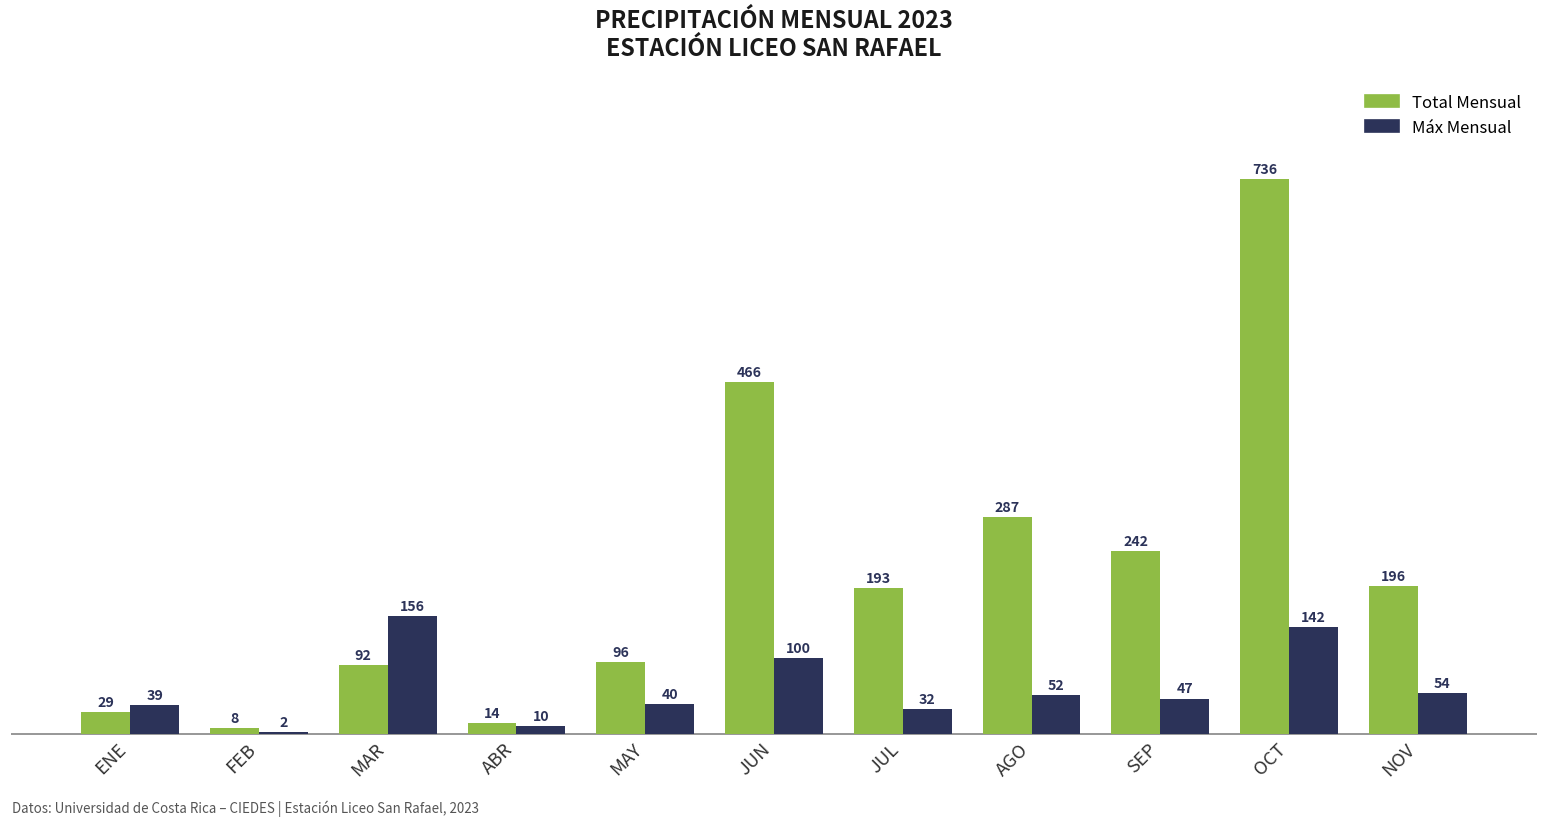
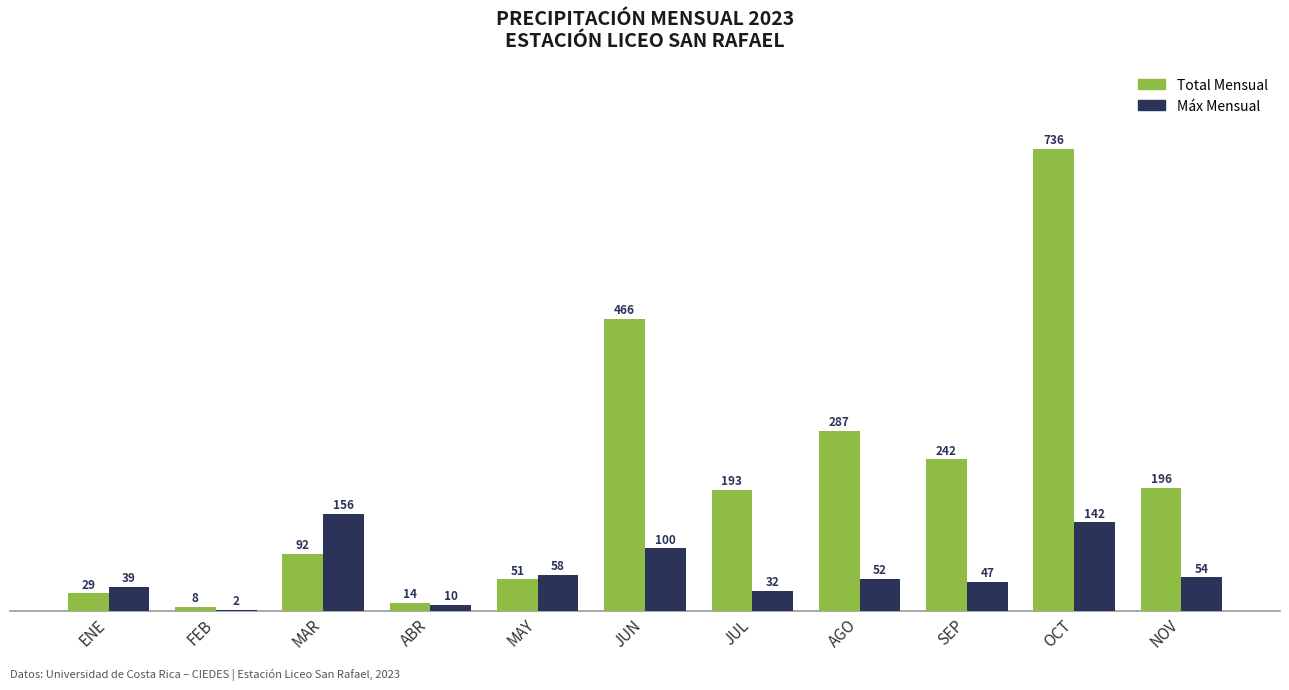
  {
    "Total Mensual": {
      "ENE": 29,
      "FEB": 8,
      "MAR": 92,
      "ABR": 14,
-     "MAY": 96,
+     "MAY": 51,
      "JUN": 466,
      "JUL": 193,
      "AGO": 287,
      "SEP": 242,
      "OCT": 736,
      "NOV": 196
    },
    "Máx Mensual": {
      "ENE": 39,
      "FEB": 2,
      "MAR": 156,
      "ABR": 10,
-     "MAY": 40,
+     "MAY": 58,
      "JUN": 100,
      "JUL": 32,
      "AGO": 52,
      "SEP": 47,
      "OCT": 142,
      "NOV": 54
    }
  }
